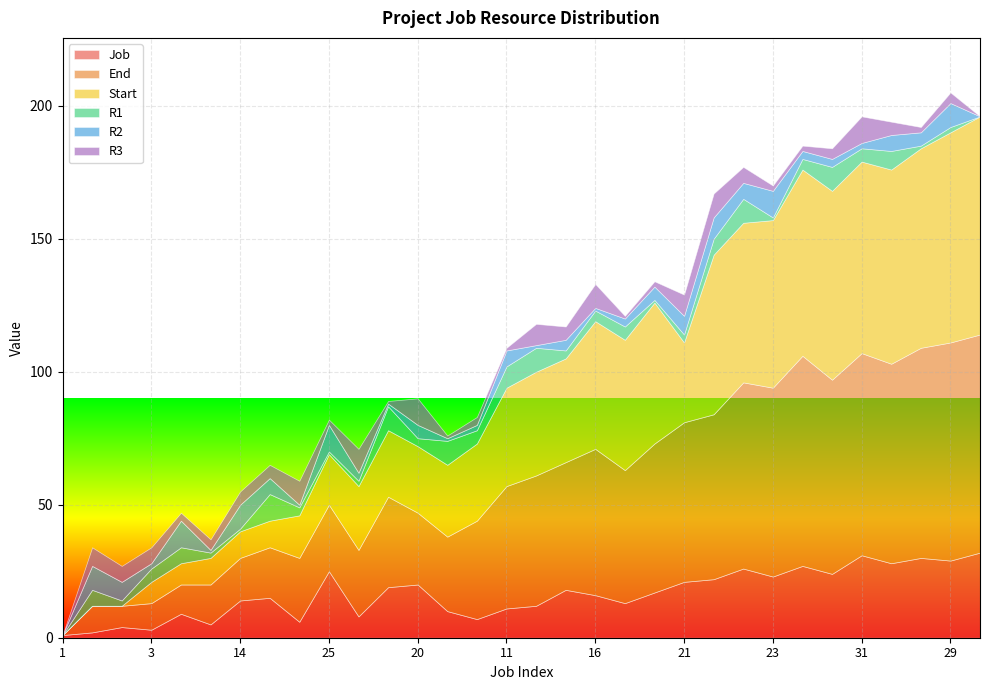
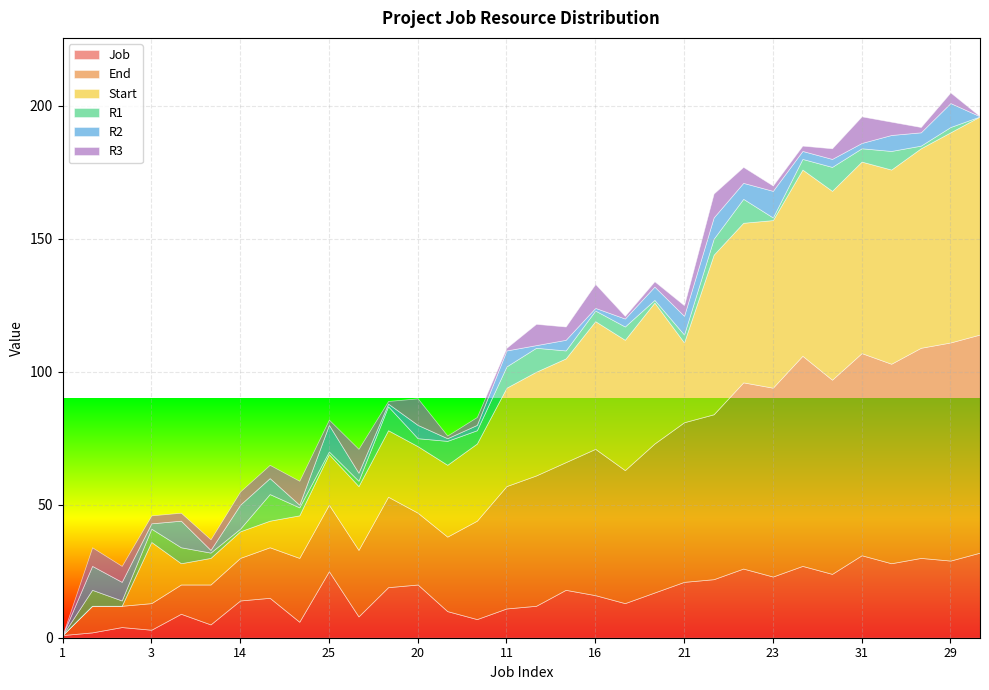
  {
    "Start": {
-     "3": 8,
+     "3": 23,
      "21": 30
    },
    "R1": {
      "3": 5,
      "21": 3
    },
    "R2": {
      "3": 2,
      "21": 7
    },
    "R3": {
-     "3": 6,
-     "21": 8
+     "3": 3,
+     "21": 4
    }
  }
